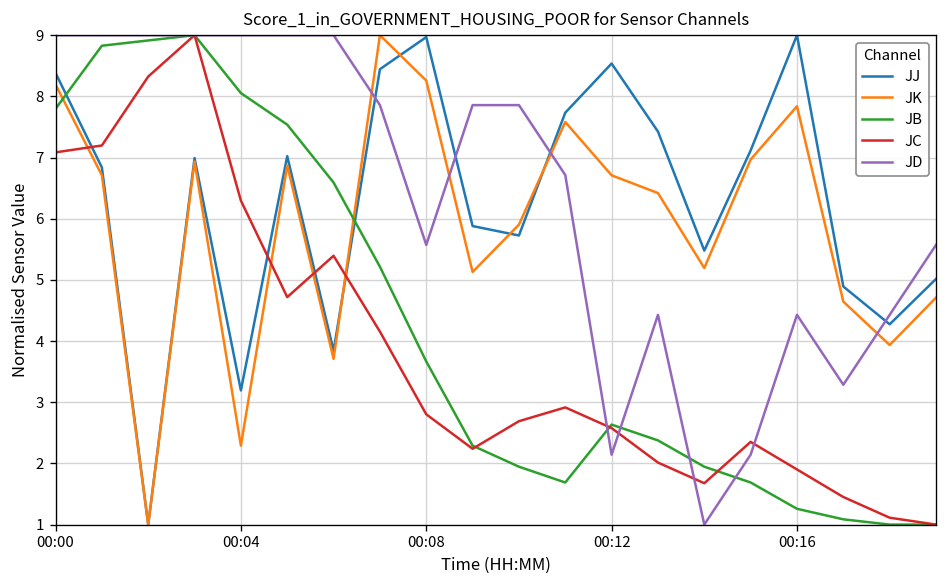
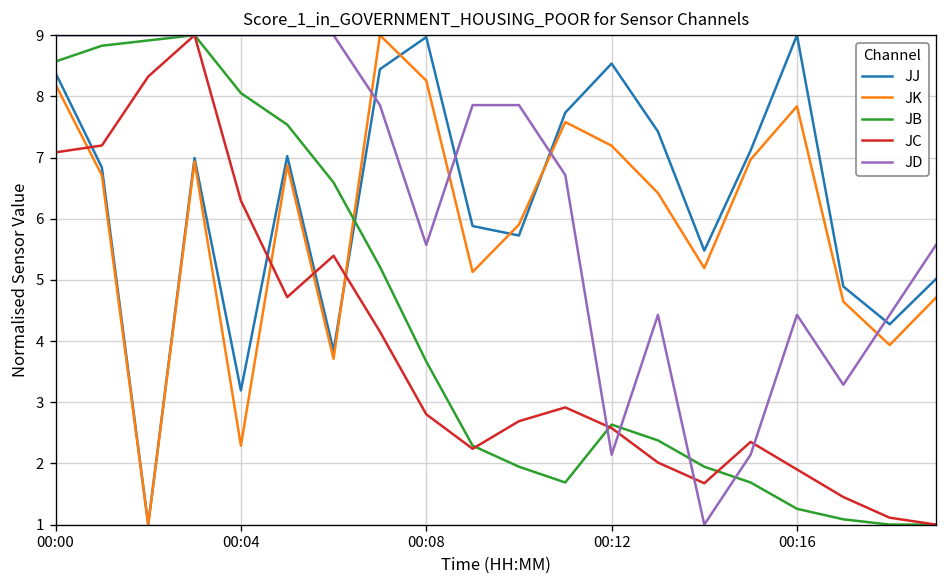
  {
    "JJ": {
      "00:00": 8.4,
      "00:04": 3.2,
      "00:08": 9.0,
      "00:12": 8.5,
      "00:16": 9.0
    },
    "JK": {
      "00:00": 8.2,
      "00:04": 2.3,
      "00:08": 8.3,
-     "00:12": 6.7,
+     "00:12": 7.2,
      "00:16": 7.8
    },
    "JB": {
-     "00:00": 7.8,
+     "00:00": 8.6,
      "00:04": 8.1,
      "00:08": 3.7,
      "00:12": 2.6,
      "00:16": 1.3
    },
    "JC": {
      "00:00": 7.1,
      "00:04": 6.3,
      "00:08": 2.8,
      "00:12": 2.6,
      "00:16": 1.9
    },
    "JD": {
      "00:00": 9.0,
      "00:04": 9.0,
      "00:08": 5.6,
      "00:12": 2.1,
      "00:16": 4.4
    }
  }
